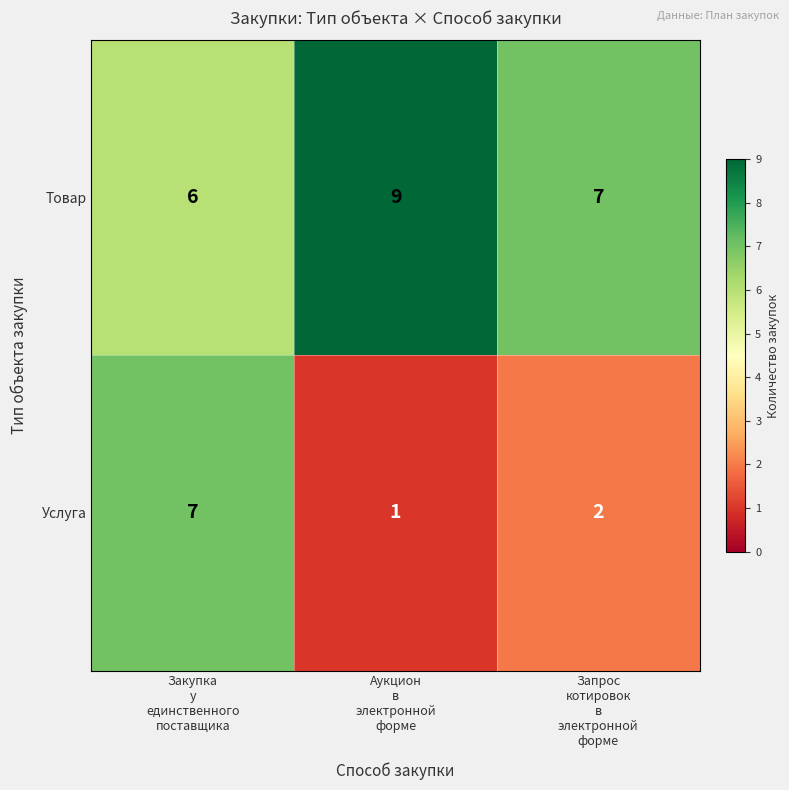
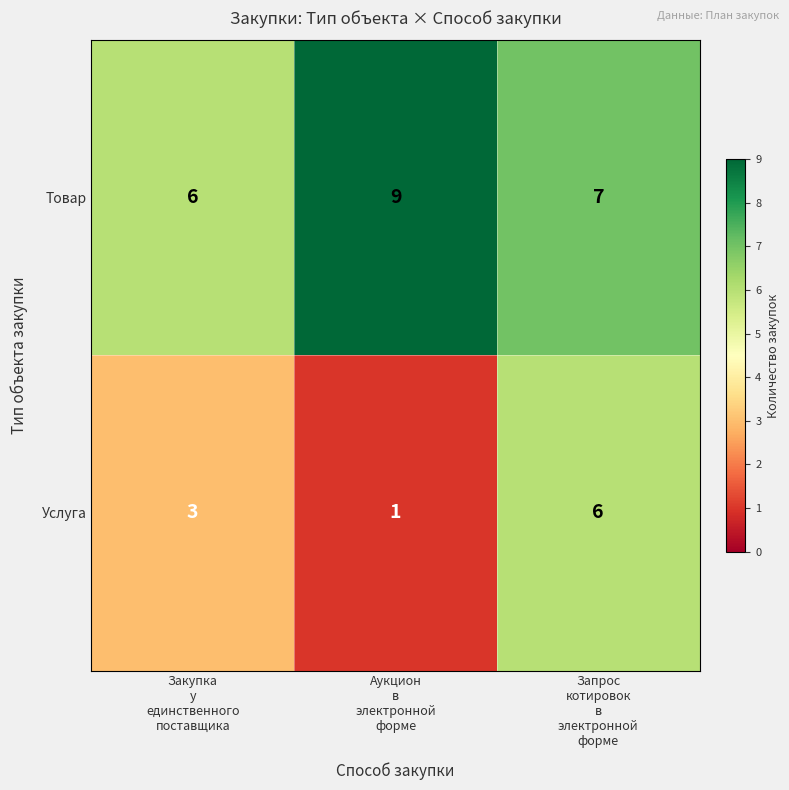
  {
    "Товар": {
      "Закупка у единственного поставщика": 6,
      "Аукцион в электронной форме": 9,
      "Запрос котировок в электронной форме": 7
    },
    "Услуга": {
-     "Закупка у единственного поставщика": 7,
+     "Закупка у единственного поставщика": 3,
      "Аукцион в электронной форме": 1,
-     "Запрос котировок в электронной форме": 2
+     "Запрос котировок в электронной форме": 6
    }
  }
